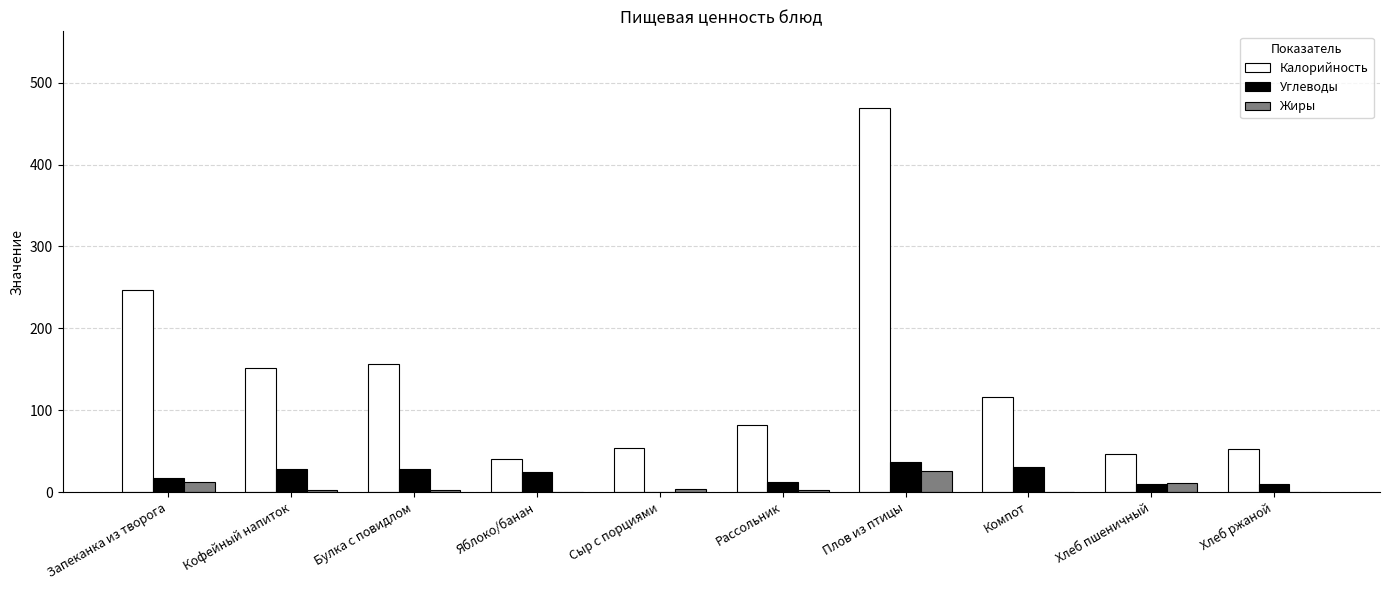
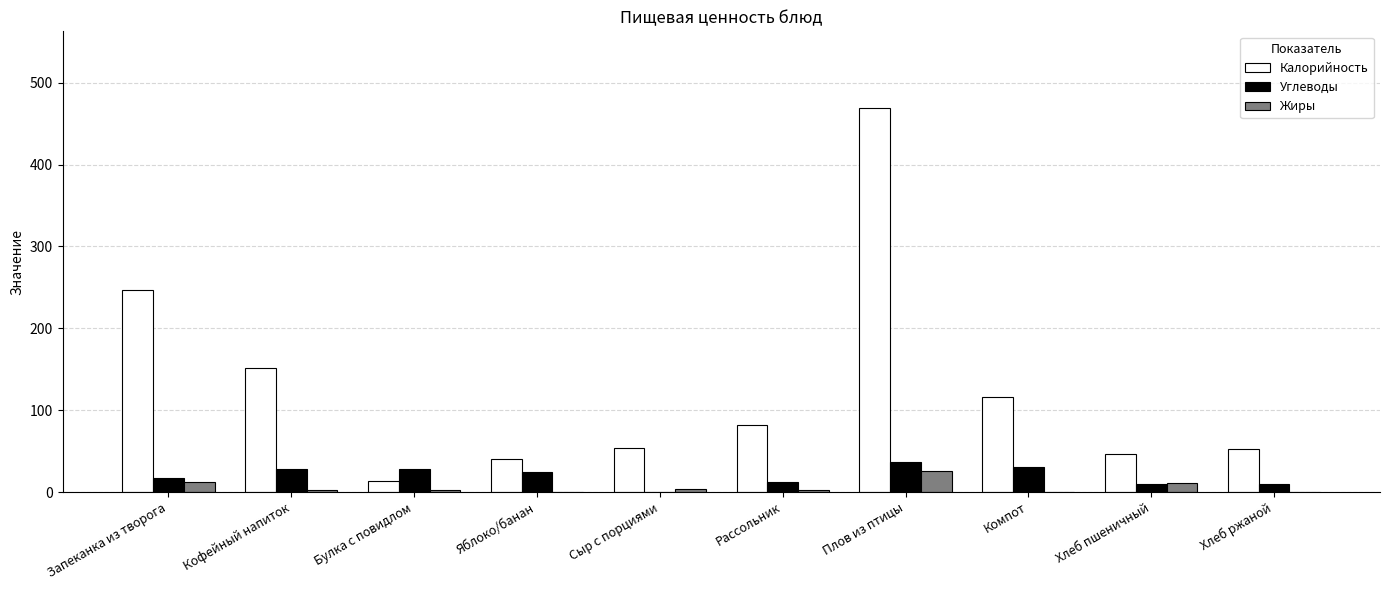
  {
    "Калорийность": {
      "Запеканка из творога": 250,
      "Кофейный напиток": 150,
-     "Булка с повидлом": 160,
+     "Булка с повидлом": 10,
      "Яблоко/банан": 40,
      "Сыр с порциями": 50,
      "Рассольник": 80,
      "Плов из птицы": 470,
      "Компот": 120,
      "Хлеб пшеничный": 50,
      "Хлеб ржаной": 50
    },
    "Углеводы": {
      "Запеканка из творога": 20,
      "Кофейный напиток": 30,
      "Булка с повидлом": 30,
      "Яблоко/банан": 20,
      "Сыр с порциями": 0,
      "Рассольник": 10,
      "Плов из птицы": 40,
      "Компот": 30,
      "Хлеб пшеничный": 10,
      "Хлеб ржаной": 10
    },
    "Жиры": {
      "Запеканка из творога": 10,
      "Яблоко/банан": 0,
      "Сыр с порциями": 0,
      "Плов из птицы": 30,
      "Компот": 0,
      "Хлеб пшеничный": 10,
      "Хлеб ржаной": 0
    }
  }
